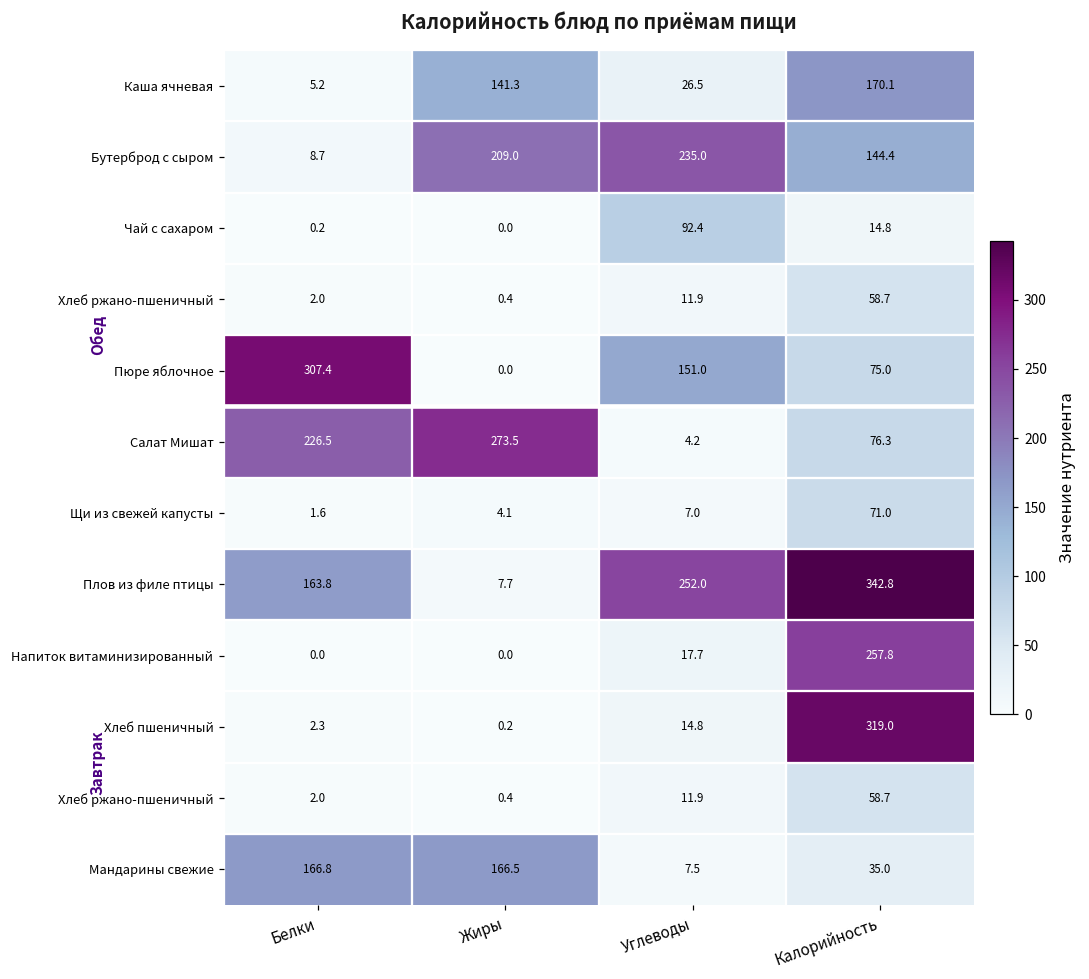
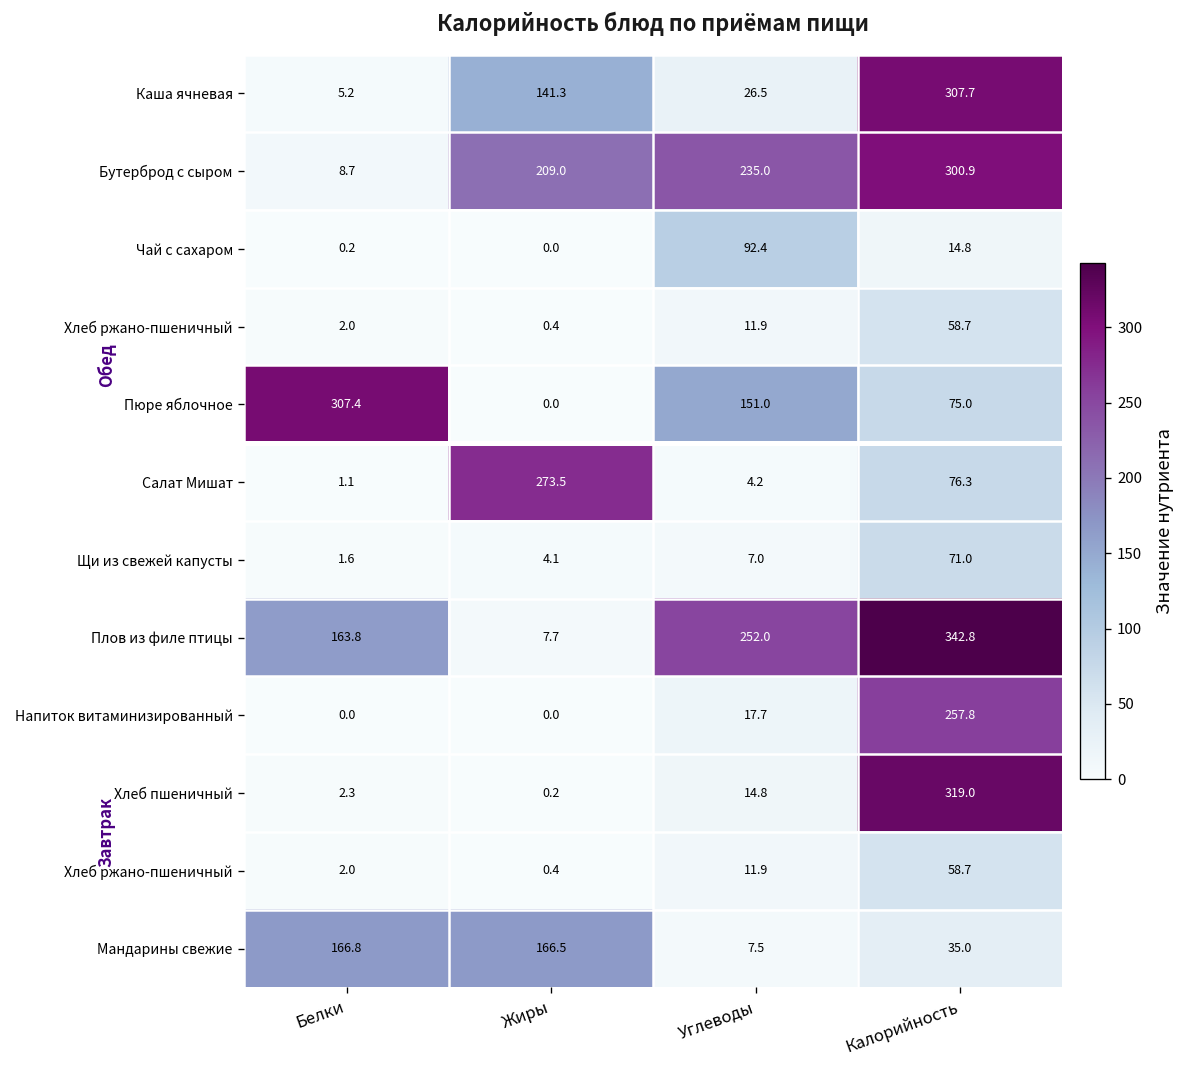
  {
    "Каша ячневая": {
      "Белки": 5.2,
      "Жиры": 141.3,
      "Углеводы": 26.5,
-     "Калорийность": 170.1
+     "Калорийность": 307.7
    },
    "Бутерброд с сыром": {
      "Белки": 8.7,
      "Жиры": 209.0,
      "Углеводы": 235.0,
-     "Калорийность": 144.4
+     "Калорийность": 300.9
    },
    "Чай с сахаром": {
      "Белки": 0.2,
      "Жиры": 0.0,
      "Углеводы": 92.4,
      "Калорийность": 14.8
    },
    "Пюре яблочное": {
      "Белки": 307.4,
      "Жиры": 0.0,
      "Углеводы": 151.0,
      "Калорийность": 75.0
    },
    "Салат Мишат": {
-     "Белки": 226.5,
+     "Белки": 1.1,
      "Жиры": 273.5,
      "Углеводы": 4.2,
      "Калорийность": 76.3
    },
    "Щи из свежей капусты": {
      "Белки": 1.6,
      "Жиры": 4.1,
      "Углеводы": 7.0,
      "Калорийность": 71.0
    },
    "Плов из филе птицы": {
      "Белки": 163.8,
      "Жиры": 7.7,
      "Углеводы": 252.0,
      "Калорийность": 342.8
    },
    "Напиток витаминизированный": {
      "Белки": 0.0,
      "Жиры": 0.0,
      "Углеводы": 17.7,
      "Калорийность": 257.8
    },
    "Хлеб пшеничный": {
      "Белки": 2.3,
      "Жиры": 0.2,
      "Углеводы": 14.8,
      "Калорийность": 319.0
    },
    "Мандарины свежие": {
      "Белки": 166.8,
      "Жиры": 166.5,
      "Углеводы": 7.5,
      "Калорийность": 35.0
    }
  }
